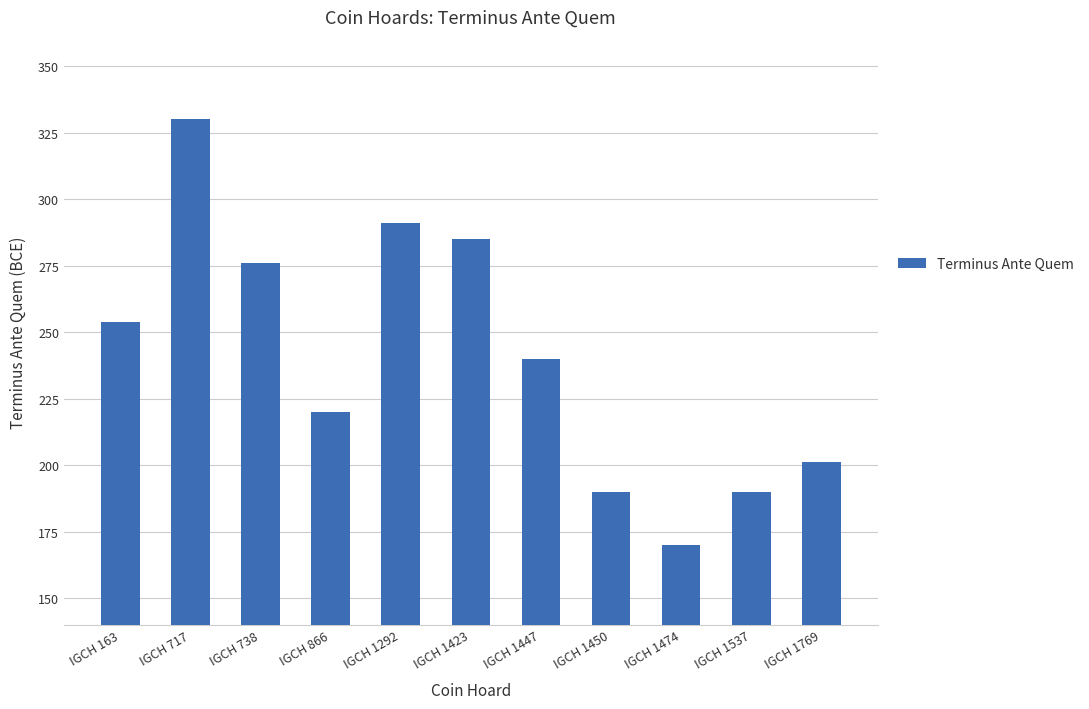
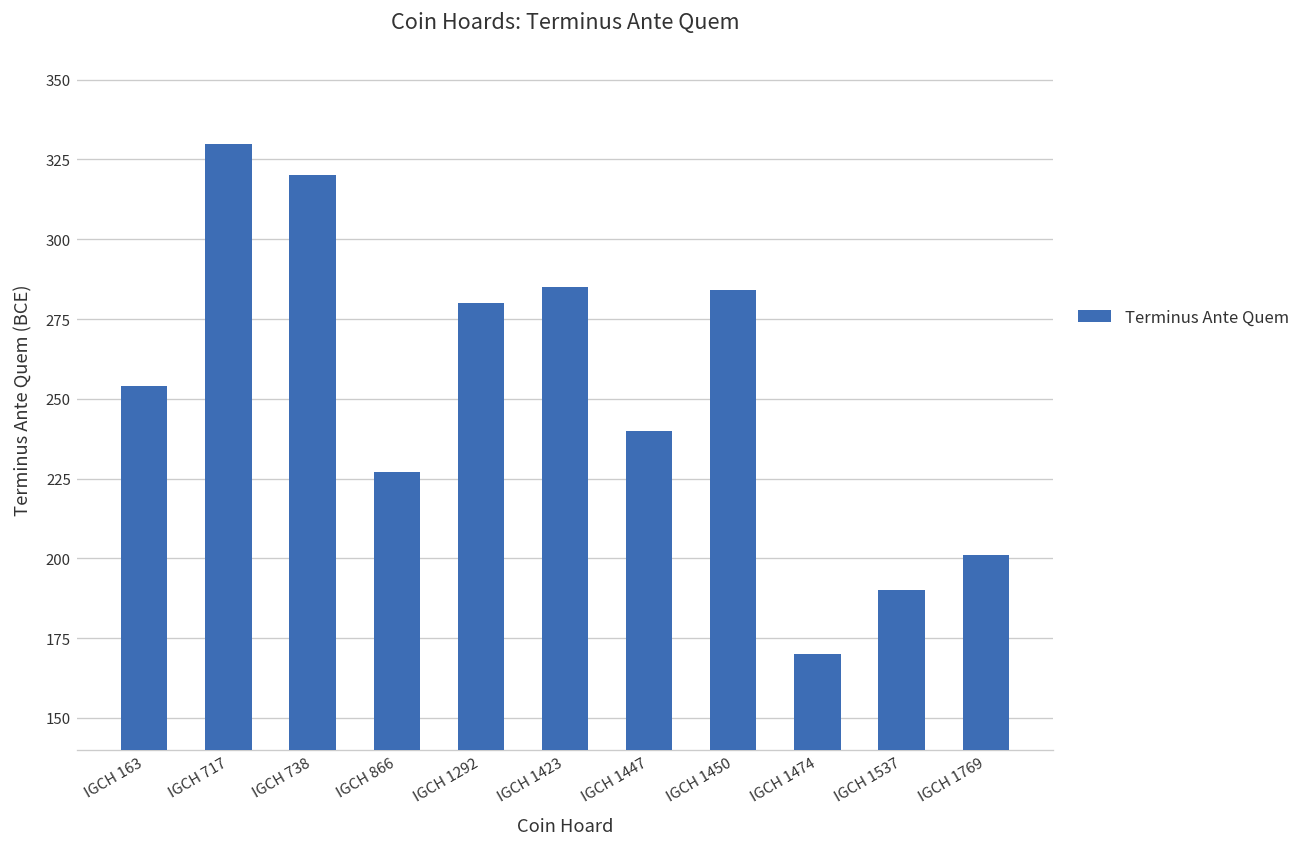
  {
    "IGCH 163": 254,
    "IGCH 717": 330,
-   "IGCH 738": 276,
-   "IGCH 866": 220,
-   "IGCH 1292": 291,
+   "IGCH 738": 320,
+   "IGCH 866": 227,
+   "IGCH 1292": 280,
    "IGCH 1423": 285,
    "IGCH 1447": 240,
-   "IGCH 1450": 190,
+   "IGCH 1450": 284,
    "IGCH 1474": 170,
    "IGCH 1537": 190,
    "IGCH 1769": 201
  }
